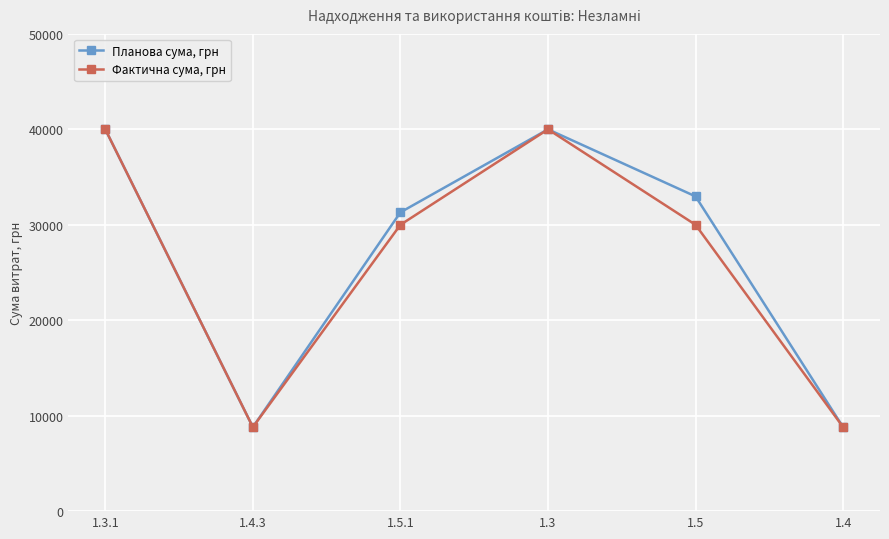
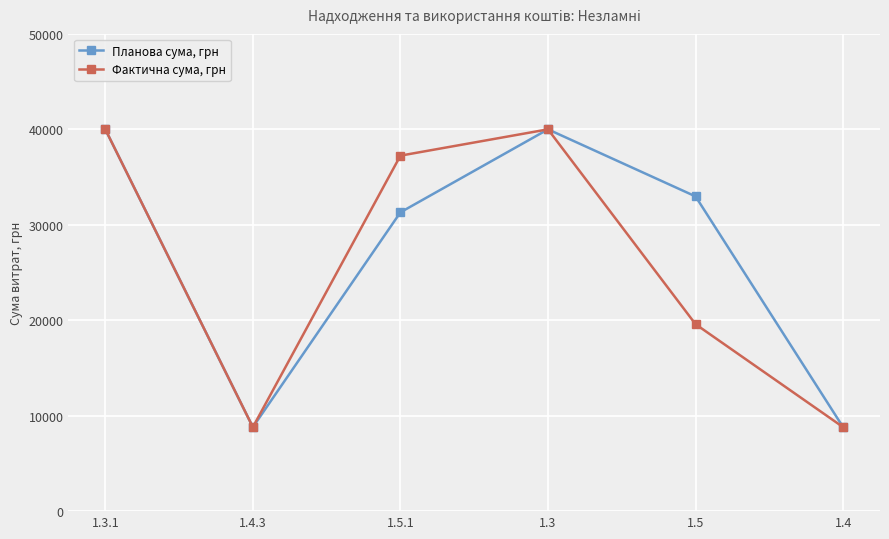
  {
    "Планова сума, грн": {
      "1.5.1": 31000,
      "1.5": 33000
    },
    "Фактична сума, грн": {
-     "1.5.1": 30000,
-     "1.5": 30000
+     "1.5.1": 37000,
+     "1.5": 20000
    }
  }
